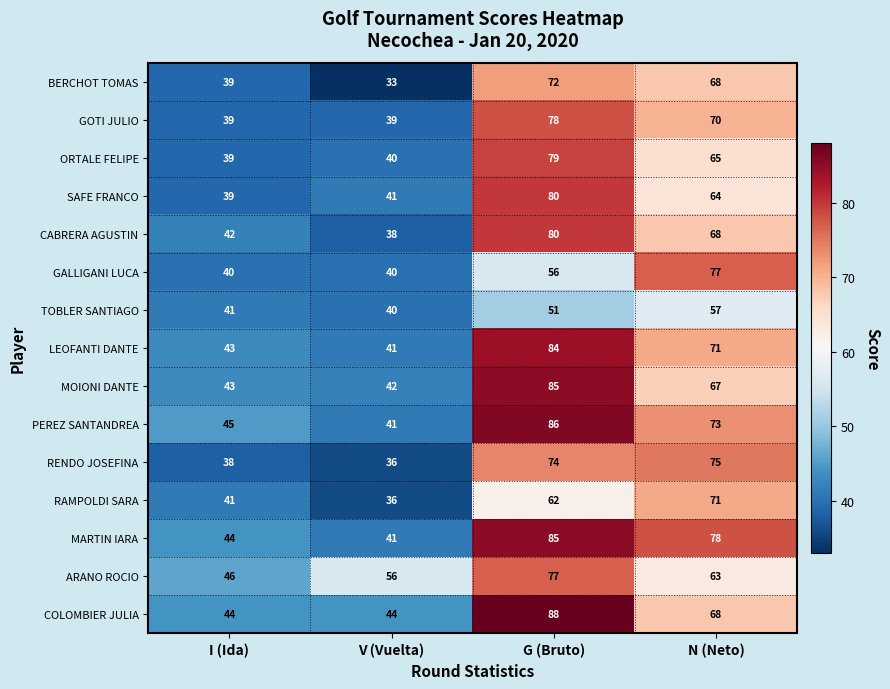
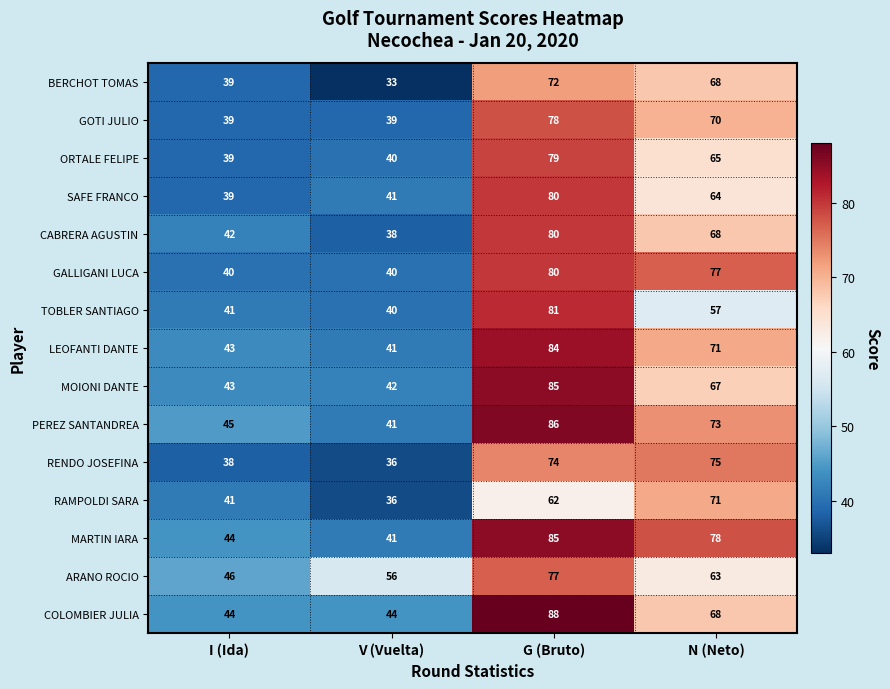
  {
    "BERCHOT TOMAS": {
      "I (Ida)": 39,
      "V (Vuelta)": 33,
      "G (Bruto)": 72,
      "N (Neto)": 68
    },
    "GOTI JULIO": {
      "I (Ida)": 39,
      "V (Vuelta)": 39,
      "G (Bruto)": 78,
      "N (Neto)": 70
    },
    "ORTALE FELIPE": {
      "I (Ida)": 39,
      "V (Vuelta)": 40,
      "G (Bruto)": 79,
      "N (Neto)": 65
    },
    "SAFE FRANCO": {
      "I (Ida)": 39,
      "V (Vuelta)": 41,
      "G (Bruto)": 80,
      "N (Neto)": 64
    },
    "CABRERA AGUSTIN": {
      "I (Ida)": 42,
      "V (Vuelta)": 38,
      "G (Bruto)": 80,
      "N (Neto)": 68
    },
    "GALLIGANI LUCA": {
      "I (Ida)": 40,
      "V (Vuelta)": 40,
-     "G (Bruto)": 56,
+     "G (Bruto)": 80,
      "N (Neto)": 77
    },
    "TOBLER SANTIAGO": {
      "I (Ida)": 41,
      "V (Vuelta)": 40,
-     "G (Bruto)": 51,
+     "G (Bruto)": 81,
      "N (Neto)": 57
    },
    "LEOFANTI DANTE": {
      "I (Ida)": 43,
      "V (Vuelta)": 41,
      "G (Bruto)": 84,
      "N (Neto)": 71
    },
    "MOIONI DANTE": {
      "I (Ida)": 43,
      "V (Vuelta)": 42,
      "G (Bruto)": 85,
      "N (Neto)": 67
    },
    "PEREZ SANTANDREA": {
      "I (Ida)": 45,
      "V (Vuelta)": 41,
      "G (Bruto)": 86,
      "N (Neto)": 73
    },
    "RENDO JOSEFINA": {
      "I (Ida)": 38,
      "V (Vuelta)": 36,
      "G (Bruto)": 74,
      "N (Neto)": 75
    },
    "RAMPOLDI SARA": {
      "I (Ida)": 41,
      "V (Vuelta)": 36,
      "G (Bruto)": 62,
      "N (Neto)": 71
    },
    "MARTIN IARA": {
      "I (Ida)": 44,
      "V (Vuelta)": 41,
      "G (Bruto)": 85,
      "N (Neto)": 78
    },
    "ARANO ROCIO": {
      "I (Ida)": 46,
      "V (Vuelta)": 56,
      "G (Bruto)": 77,
      "N (Neto)": 63
    },
    "COLOMBIER JULIA": {
      "I (Ida)": 44,
      "V (Vuelta)": 44,
      "G (Bruto)": 88,
      "N (Neto)": 68
    }
  }
